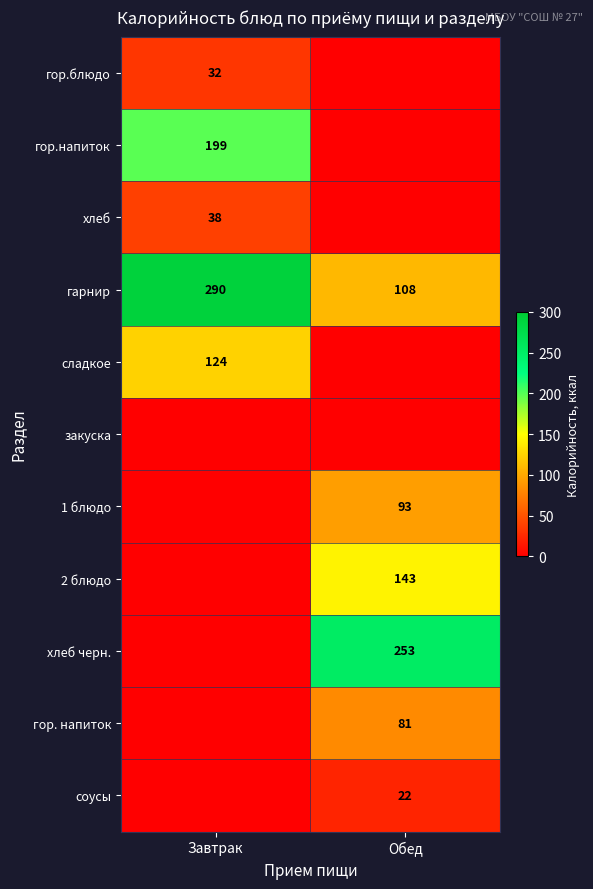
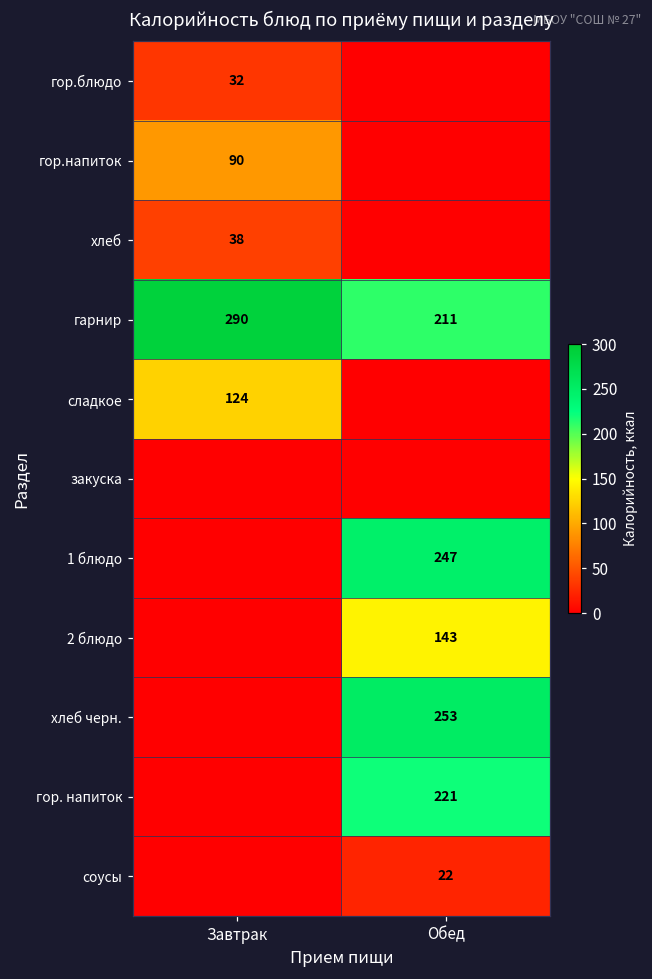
  {
    "гор.блюдо": {
      "Завтрак": 32
    },
    "гор.напиток": {
-     "Завтрак": 199
+     "Завтрак": 90
    },
    "хлеб": {
      "Завтрак": 38
    },
    "гарнир": {
      "Завтрак": 290,
-     "Обед": 108
+     "Обед": 211
    },
    "сладкое": {
      "Завтрак": 124
    },
    "1 блюдо": {
-     "Обед": 93
+     "Обед": 247
    },
    "2 блюдо": {
      "Обед": 143
    },
    "хлеб черн.": {
      "Обед": 253
    },
    "гор. напиток": {
-     "Обед": 81
+     "Обед": 221
    },
    "соусы": {
      "Обед": 22
    }
  }
